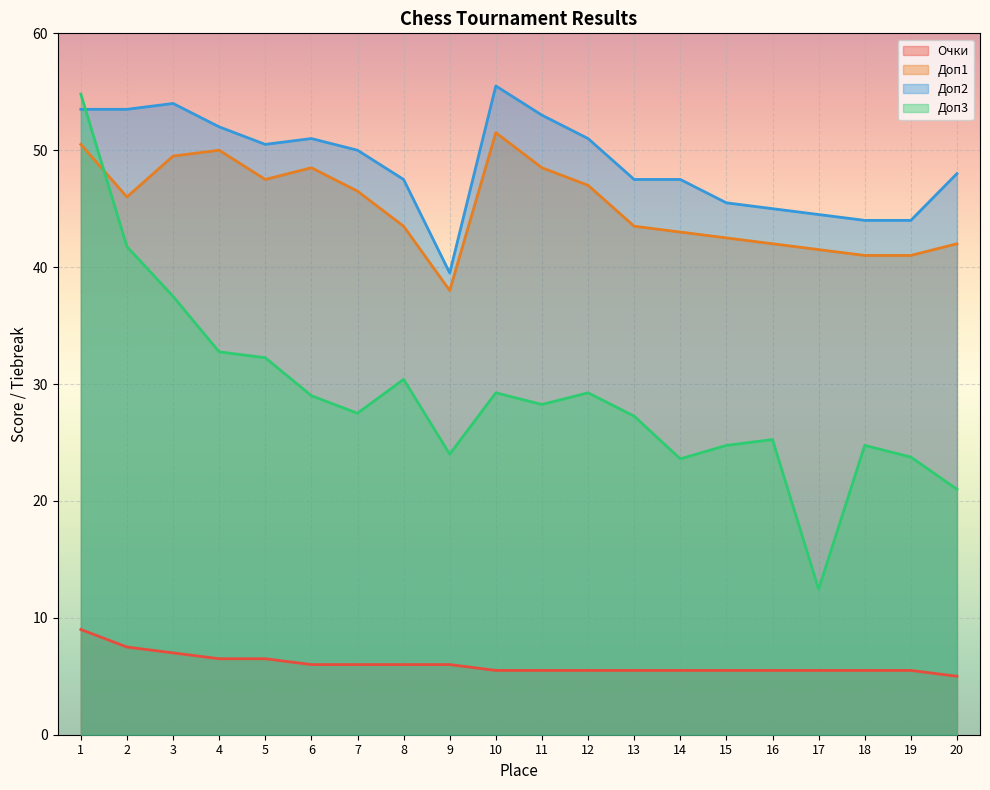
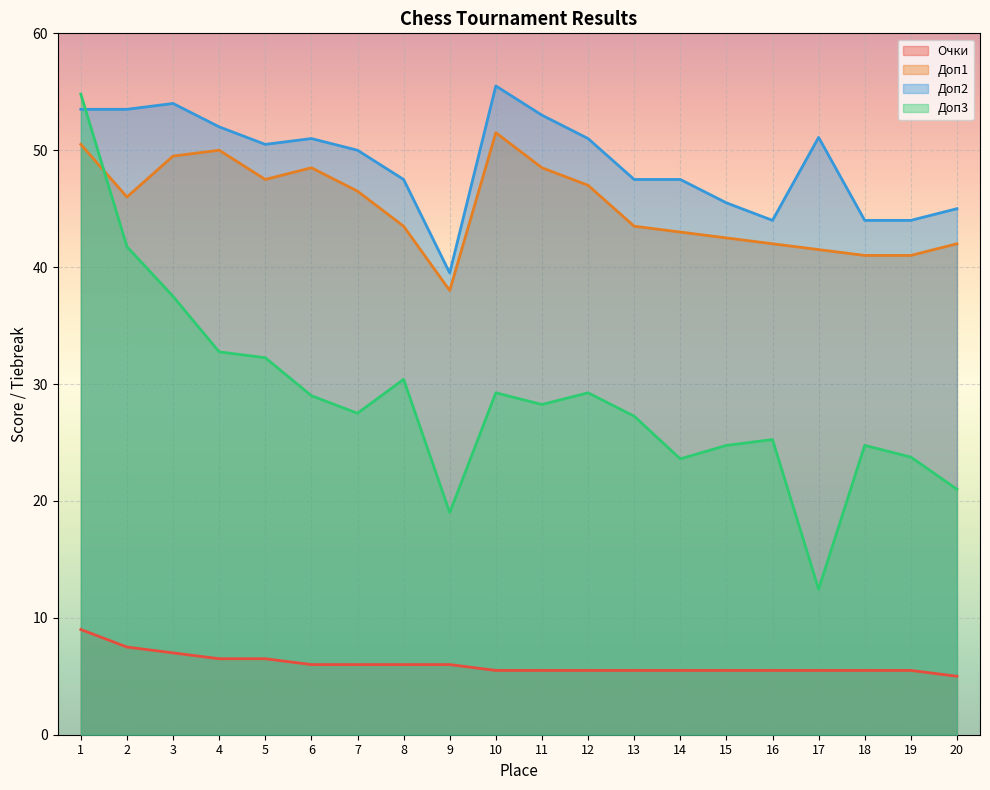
  {
    "Доп2": {
      "1": 53.5,
      "2": 53.5,
      "3": 54.0,
      "4": 52.0,
      "5": 50.5,
      "6": 51.0,
      "7": 50.0,
      "8": 47.5,
      "9": 39.5,
      "10": 55.5,
      "11": 53.0,
      "12": 51.0,
      "13": 47.5,
      "14": 47.5,
      "15": 45.5,
-     "16": 45,
-     "17": 44.5,
+     "16": 44,
+     "17": 51.1,
      "18": 44.0,
      "19": 44.0,
-     "20": 48
+     "20": 45
    },
    "Доп3": {
      "1": 55,
      "2": 41.8,
      "3": 37.5,
      "4": 32.8,
      "5": 32.3,
      "6": 29,
      "7": 27.5,
      "8": 30.4,
-     "9": 24,
+     "9": 19,
      "10": 29.3,
      "11": 28.3,
      "12": 29.3,
      "13": 27.3,
      "14": 23.6,
      "15": 24.8,
      "16": 25.3,
      "17": 12.5,
      "18": 24.8,
      "19": 23.8,
      "20": 21
    }
  }
